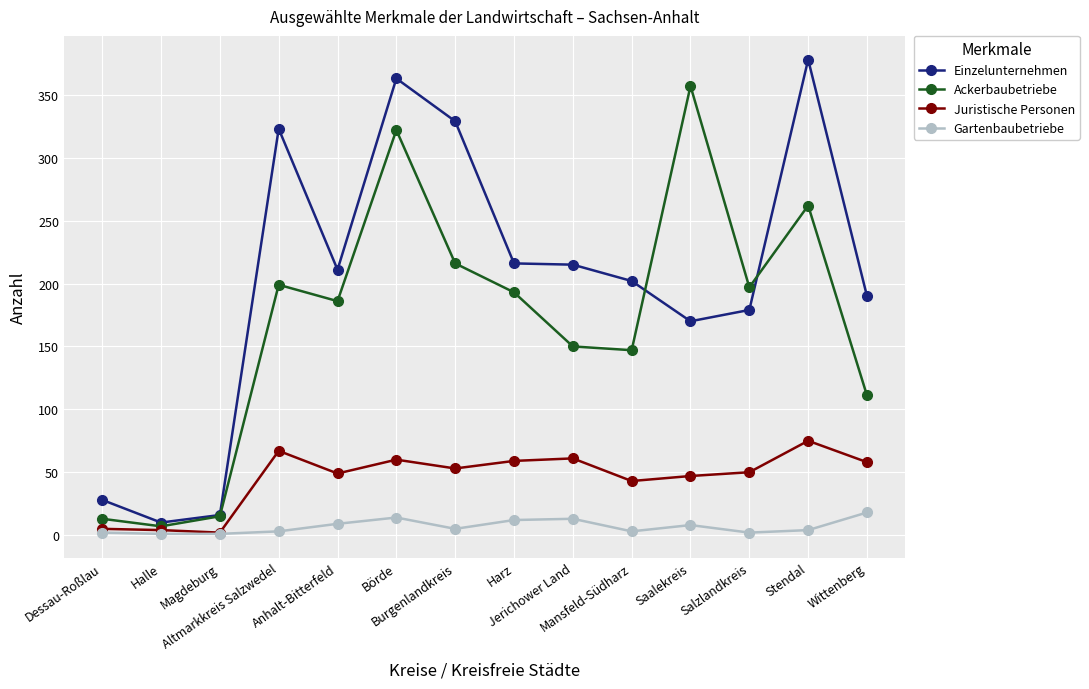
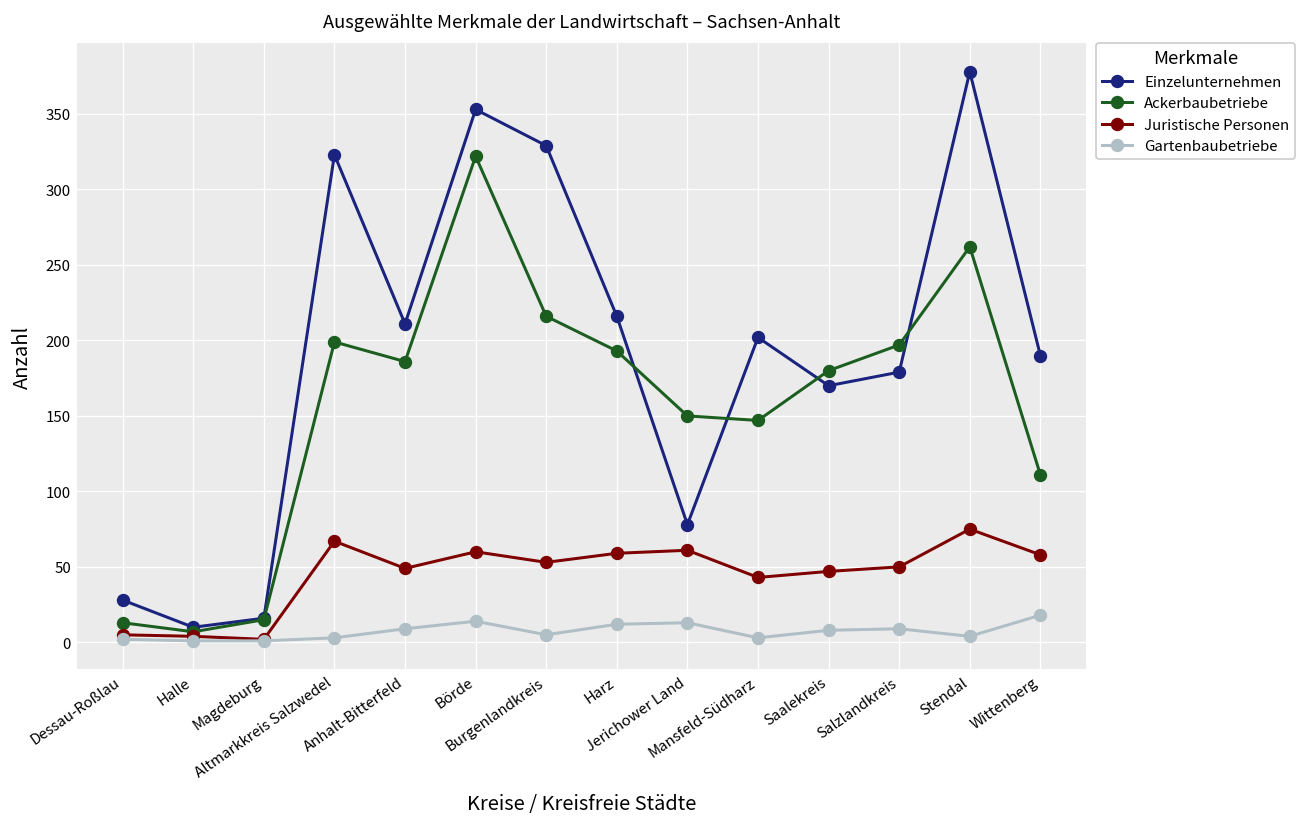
  {
    "Einzelunternehmen": {
      "Dessau-Roßlau": 28,
      "Halle": 10,
      "Altmarkkreis Salzwedel": 323,
      "Anhalt-Bitterfeld": 211,
-     "Börde": 363,
+     "Börde": 353,
      "Burgenlandkreis": 329,
      "Harz": 216,
-     "Jerichower Land": 215,
+     "Jerichower Land": 78,
      "Mansfeld-Südharz": 202,
      "Saalekreis": 170,
      "Salzlandkreis": 179,
      "Stendal": 378,
      "Wittenberg": 190
    },
    "Ackerbaubetriebe": {
      "Dessau-Roßlau": 13,
      "Halle": 7,
      "Altmarkkreis Salzwedel": 199,
      "Anhalt-Bitterfeld": 186,
      "Börde": 322,
      "Burgenlandkreis": 216,
      "Harz": 193,
      "Jerichower Land": 150,
      "Mansfeld-Südharz": 147,
-     "Saalekreis": 357,
+     "Saalekreis": 180,
      "Salzlandkreis": 197,
      "Stendal": 262,
      "Wittenberg": 111
    },
    "Juristische Personen": {
      "Dessau-Roßlau": 5,
      "Halle": 4,
      "Altmarkkreis Salzwedel": 67,
      "Anhalt-Bitterfeld": 49,
      "Börde": 60,
      "Burgenlandkreis": 53,
      "Harz": 59,
      "Jerichower Land": 61,
      "Mansfeld-Südharz": 43,
      "Saalekreis": 47,
      "Salzlandkreis": 50,
      "Stendal": 75,
      "Wittenberg": 58
    },
    "Gartenbaubetriebe": {
      "Dessau-Roßlau": 2,
      "Halle": 1,
      "Altmarkkreis Salzwedel": 3,
      "Anhalt-Bitterfeld": 9,
      "Börde": 14,
      "Burgenlandkreis": 5,
      "Harz": 12,
      "Jerichower Land": 13,
      "Mansfeld-Südharz": 3,
      "Saalekreis": 8,
-     "Salzlandkreis": 2,
+     "Salzlandkreis": 9,
      "Stendal": 4,
      "Wittenberg": 18
    }
  }
